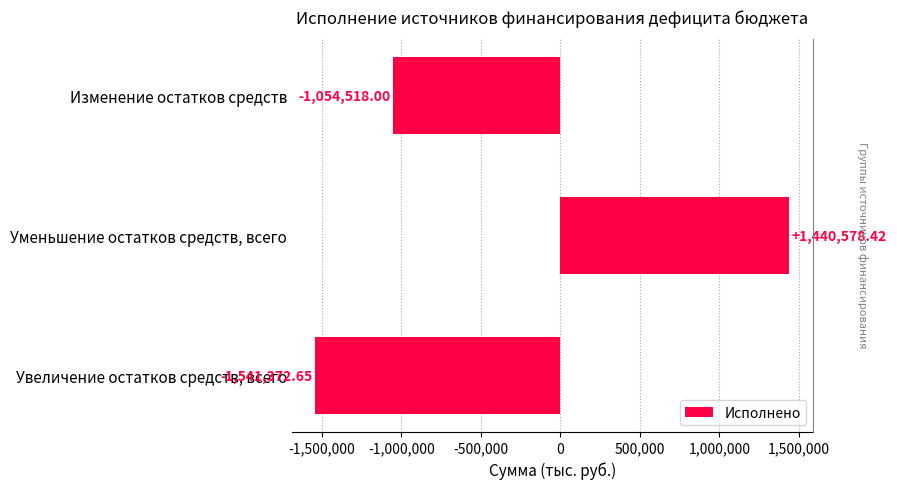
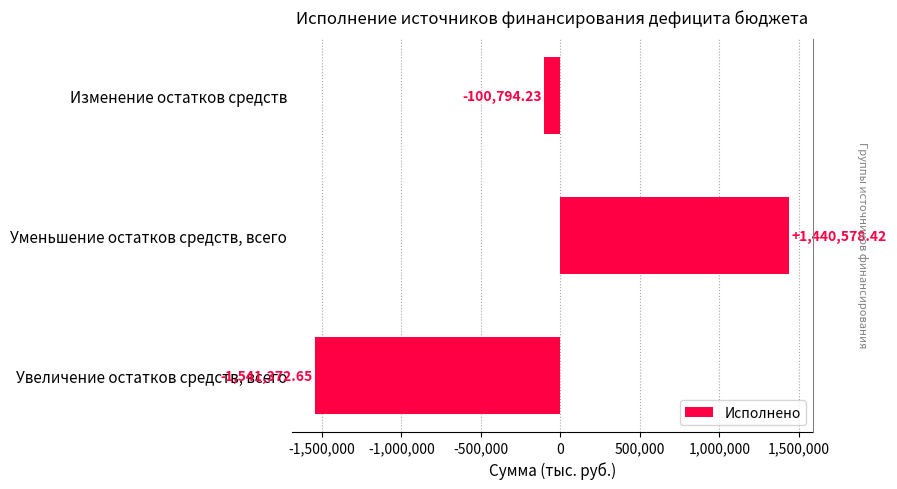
  {
-   "Изменение остатков средств": "-1,054,518.00",
+   "Изменение остатков средств": "-100,794.23",
    "Уменьшение остатков средств, всего": "+1,440,578.42",
    "Увеличение остатков средств, всего": "-1,541,372.65"
  }
